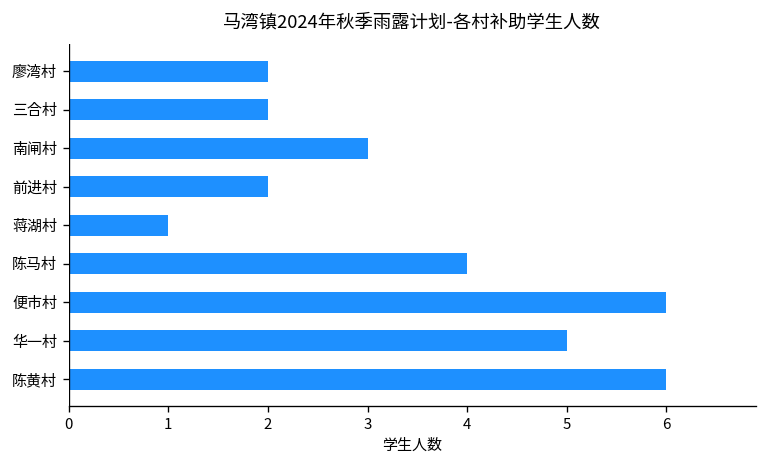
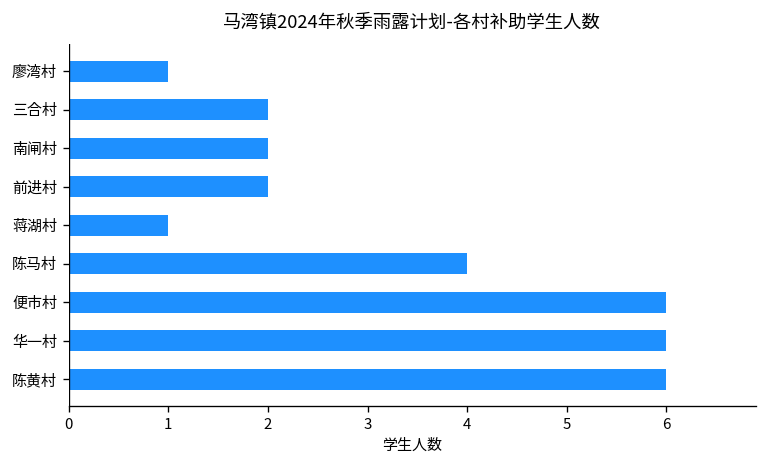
  {
-   "廖湾村": 2,
+   "廖湾村": 1,
    "三合村": 2,
-   "南闸村": 3,
+   "南闸村": 2,
    "前进村": 2,
    "蒋湖村": 1,
    "陈马村": 4,
    "便市村": 6,
-   "华一村": 5,
+   "华一村": 6,
    "陈黄村": 6
  }
